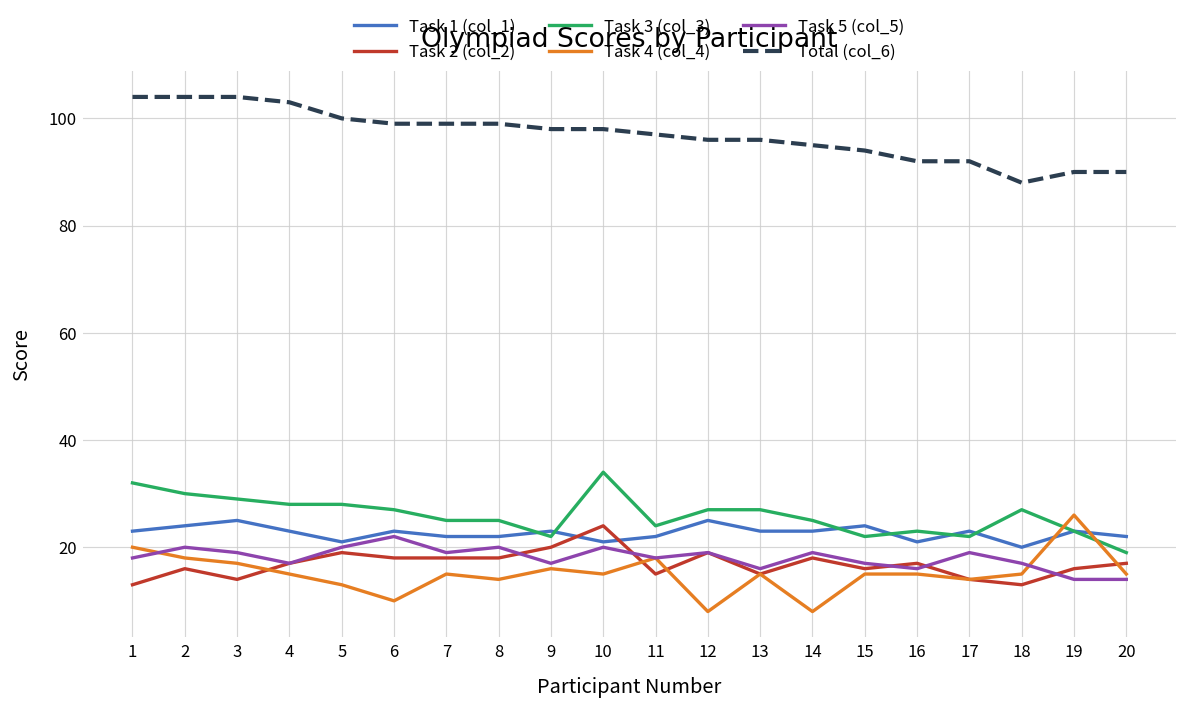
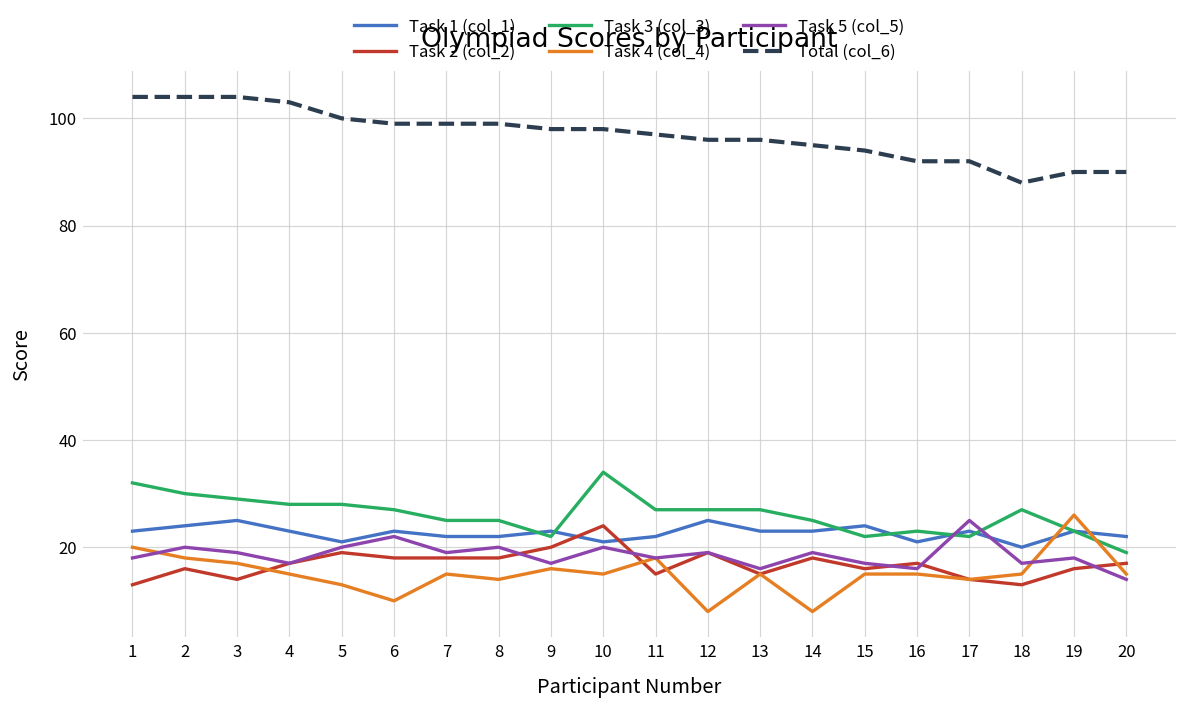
  {
    "Task 1 (col_1)": {
      "1": 23,
      "2": 24,
      "3": 25,
      "4": 23,
      "5": 21,
      "6": 23,
      "7": 22,
      "8": 22,
      "9": 23,
      "10": 21,
      "11": 22,
      "12": 25,
      "13": 23,
      "14": 23,
      "15": 24,
      "16": 21,
      "17": 23,
      "18": 20,
      "20": 22
    },
    "Task 2 (col_2)": {
      "1": 13,
      "2": 16,
      "3": 14,
      "5": 19,
      "6": 18,
      "7": 18,
      "8": 18,
      "9": 20,
      "10": 24,
      "11": 15,
      "14": 18,
      "15": 16,
      "16": 17,
      "18": 13,
      "19": 16,
      "20": 17
    },
    "Task 3 (col_3)": {
      "1": 32,
      "2": 30,
      "3": 29,
      "4": 28,
      "5": 28,
      "6": 27,
      "7": 25,
      "8": 25,
      "9": 22,
      "10": 34,
-     "11": 24,
+     "11": 27,
      "12": 27,
      "13": 27,
      "14": 25,
      "15": 22,
      "16": 23,
      "17": 22,
      "18": 27,
      "20": 19
    },
    "Task 4 (col_4)": {
      "1": 20,
      "2": 18,
      "3": 17,
      "4": 15,
      "5": 13,
      "6": 10,
      "7": 15,
      "8": 14,
      "9": 16,
      "10": 15,
      "12": 8,
      "14": 8,
      "15": 15,
      "16": 15,
      "18": 15,
      "19": 26,
      "20": 15
    },
    "Task 5 (col_5)": {
      "1": 18,
      "2": 20,
      "3": 19,
      "5": 20,
      "6": 22,
      "7": 19,
      "8": 20,
      "9": 17,
      "10": 20,
      "13": 16,
      "14": 19,
      "15": 17,
      "16": 16,
-     "17": 19,
+     "17": 25,
      "18": 17,
-     "19": 14,
+     "19": 18,
      "20": 14
    },
    "Total (col_6)": {
      "1": 104,
      "2": 104,
      "3": 104,
      "4": 103,
      "5": 100,
      "6": 99,
      "7": 99,
      "8": 99,
      "9": 98,
      "10": 98,
      "11": 97,
      "12": 96,
      "13": 96,
      "14": 95,
      "15": 94,
      "16": 92,
      "17": 92,
      "18": 88,
      "19": 90,
      "20": 90
    }
  }
